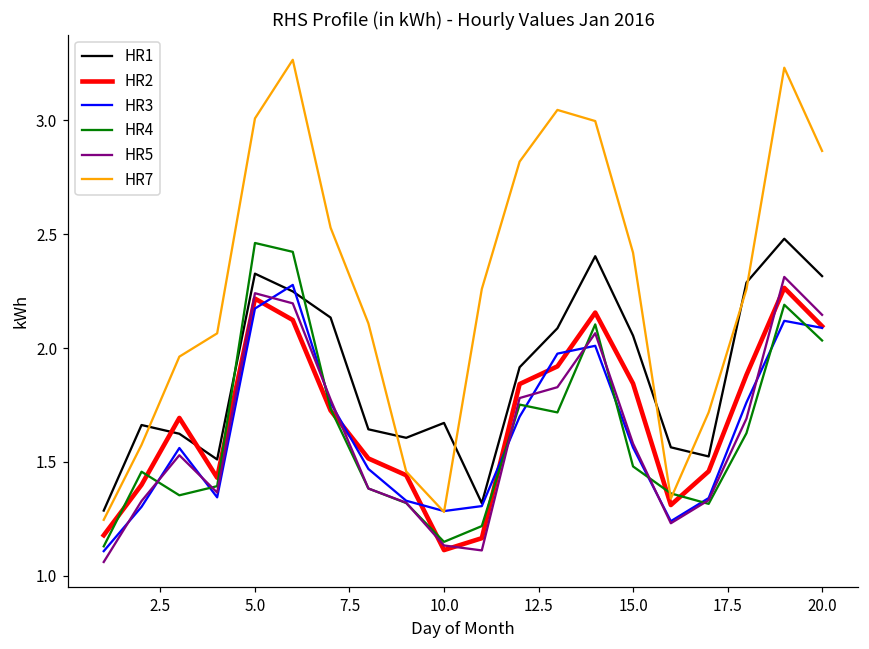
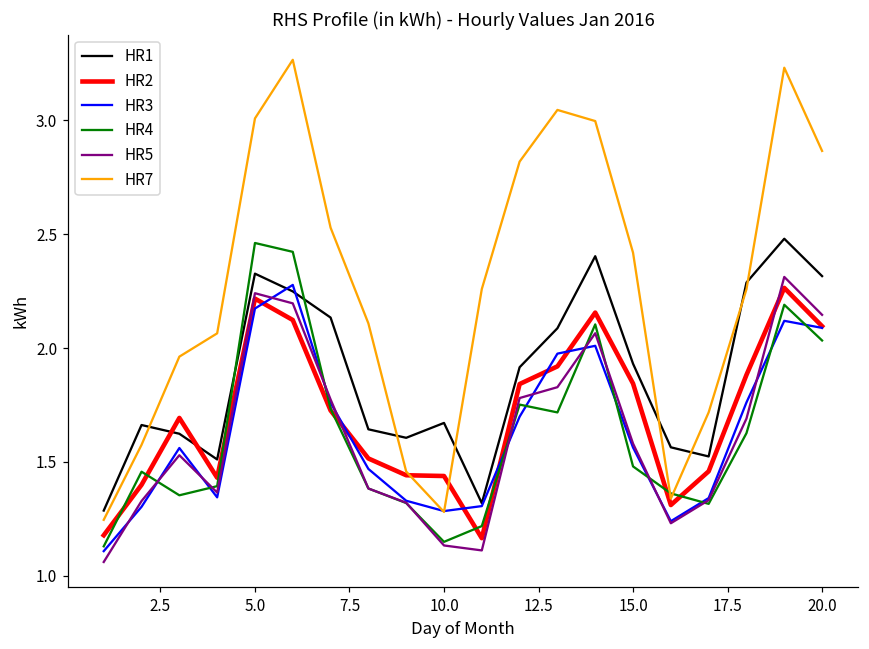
  {
    "HR1": {
      "5.0": 2.33,
      "10.0": 1.67,
-     "15.0": 2.05,
+     "15.0": 1.93,
      "20.0": 2.32
    },
    "HR2": {
      "5.0": 2.22,
-     "10.0": 1.11,
+     "10.0": 1.44,
      "15.0": 1.84
    },
    "HR3": {
      "5.0": 2.17,
      "15.0": 1.56
    },
    "HR4": {
      "5.0": 2.46,
      "10.0": 1.15,
      "15.0": 1.48,
      "20.0": 2.03
    },
    "HR5": {
      "5.0": 2.24,
      "10.0": 1.13,
      "15.0": 1.58,
      "20.0": 2.15
    },
    "HR7": {
      "5.0": 3.01,
      "15.0": 2.42,
      "20.0": 2.87
    }
  }
